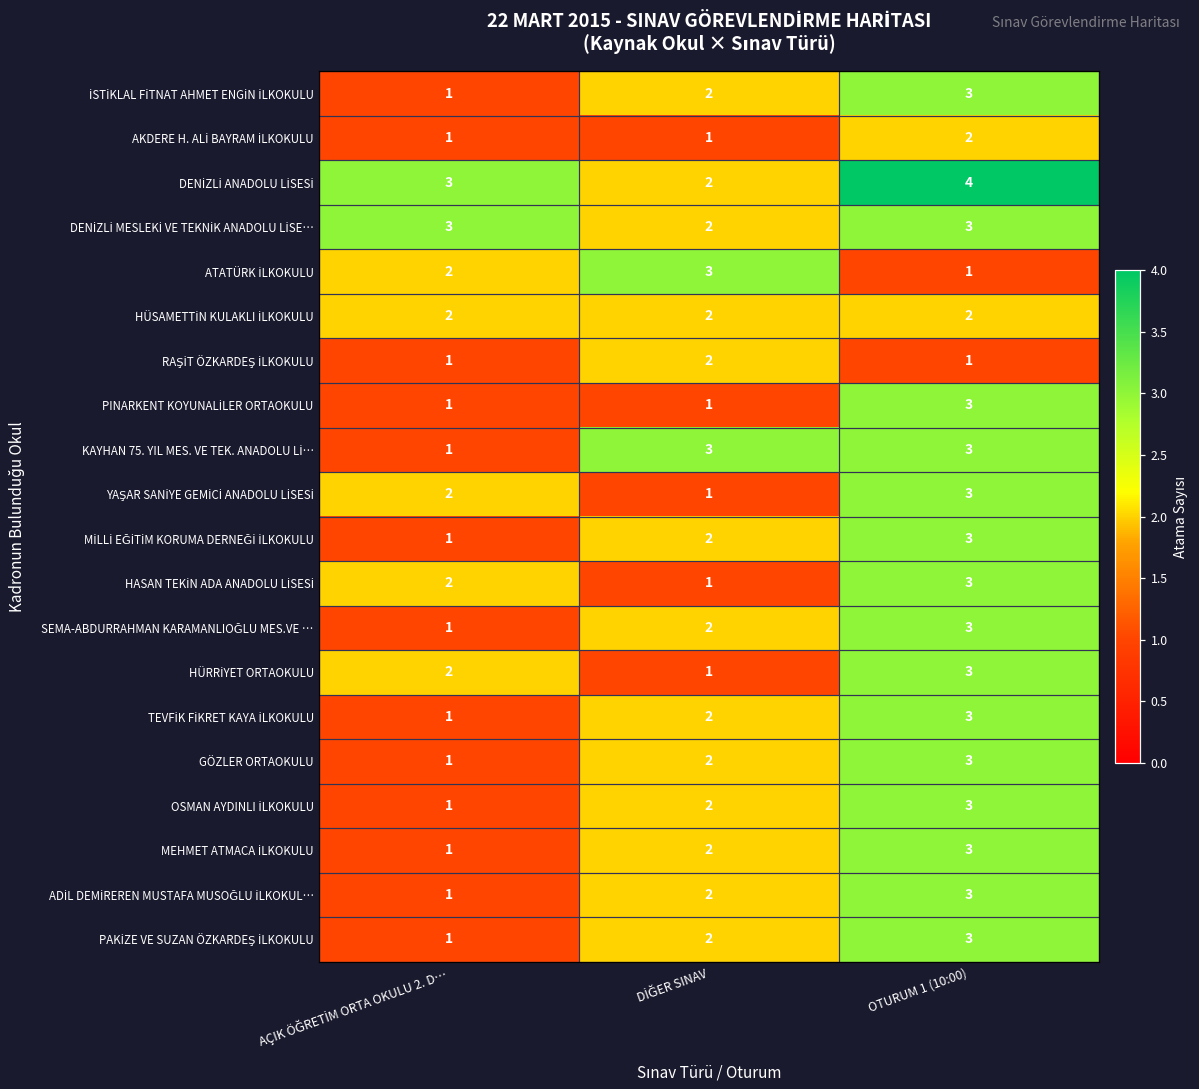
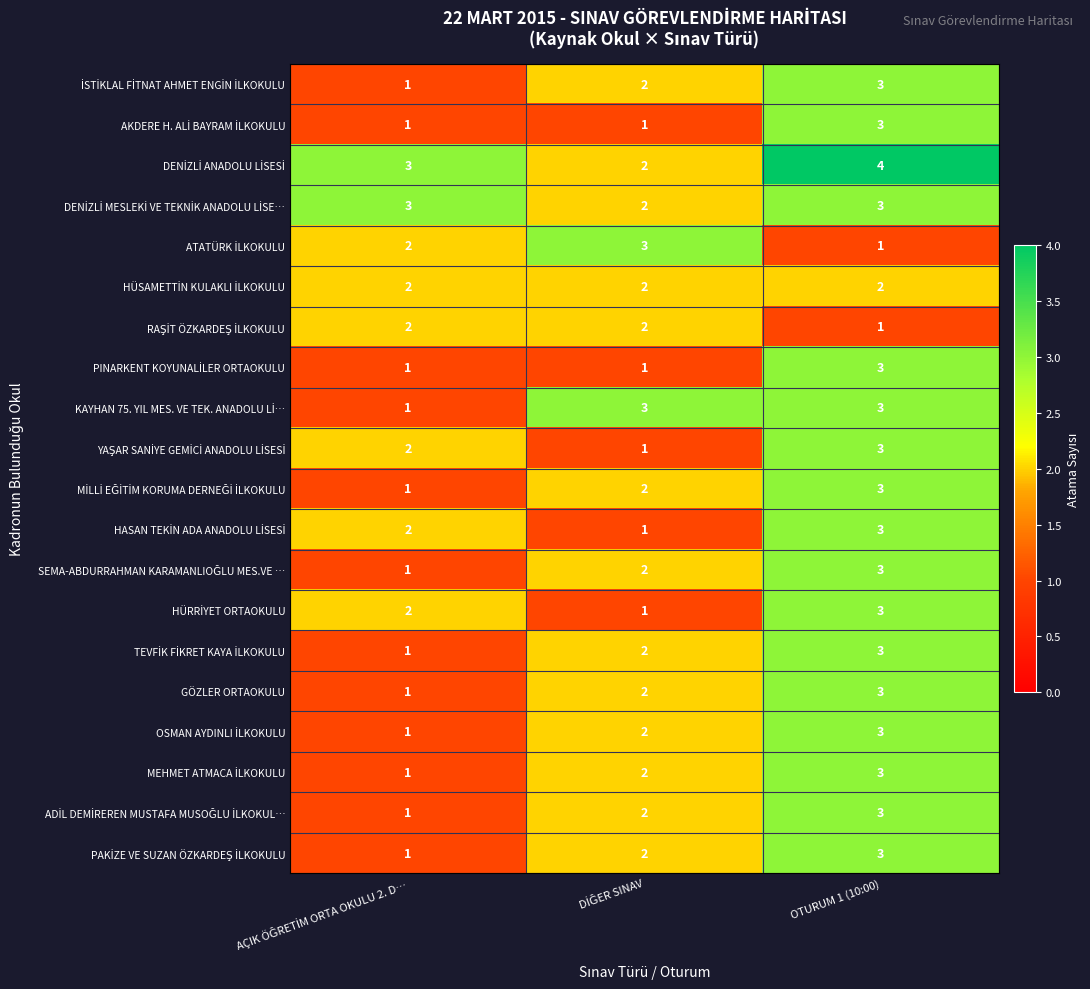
  {
    "İSTİKLAL FİTNAT AHMET ENGİN İLKOKULU": {
      "AÇIK ÖĞRETİM ORTA OKULU 2. D…": 1,
      "DİĞER SINAV": 2,
      "OTURUM 1 (10:00)": 3
    },
    "AKDERE H. ALİ BAYRAM İLKOKULU": {
      "AÇIK ÖĞRETİM ORTA OKULU 2. D…": 1,
      "DİĞER SINAV": 1,
-     "OTURUM 1 (10:00)": 2
+     "OTURUM 1 (10:00)": 3
    },
    "DENİZLİ ANADOLU LİSESİ": {
      "AÇIK ÖĞRETİM ORTA OKULU 2. D…": 3,
      "DİĞER SINAV": 2,
      "OTURUM 1 (10:00)": 4
    },
    "DENİZLİ MESLEKİ VE TEKNİK ANADOLU LİSE…": {
      "AÇIK ÖĞRETİM ORTA OKULU 2. D…": 3,
      "DİĞER SINAV": 2,
      "OTURUM 1 (10:00)": 3
    },
    "ATATÜRK İLKOKULU": {
      "AÇIK ÖĞRETİM ORTA OKULU 2. D…": 2,
      "DİĞER SINAV": 3,
      "OTURUM 1 (10:00)": 1
    },
    "HÜSAMETTİN KULAKLI İLKOKULU": {
      "AÇIK ÖĞRETİM ORTA OKULU 2. D…": 2,
      "DİĞER SINAV": 2,
      "OTURUM 1 (10:00)": 2
    },
    "RAŞİT ÖZKARDEŞ İLKOKULU": {
-     "AÇIK ÖĞRETİM ORTA OKULU 2. D…": 1,
+     "AÇIK ÖĞRETİM ORTA OKULU 2. D…": 2,
      "DİĞER SINAV": 2,
      "OTURUM 1 (10:00)": 1
    },
    "PINARKENT KOYUNALİLER ORTAOKULU": {
      "AÇIK ÖĞRETİM ORTA OKULU 2. D…": 1,
      "DİĞER SINAV": 1,
      "OTURUM 1 (10:00)": 3
    },
    "KAYHAN 75. YIL MES. VE TEK. ANADOLU Lİ…": {
      "AÇIK ÖĞRETİM ORTA OKULU 2. D…": 1,
      "DİĞER SINAV": 3,
      "OTURUM 1 (10:00)": 3
    },
    "YAŞAR SANİYE GEMİCİ ANADOLU LİSESİ": {
      "AÇIK ÖĞRETİM ORTA OKULU 2. D…": 2,
      "DİĞER SINAV": 1,
      "OTURUM 1 (10:00)": 3
    },
    "MİLLİ EĞİTİM KORUMA DERNEĞİ İLKOKULU": {
      "AÇIK ÖĞRETİM ORTA OKULU 2. D…": 1,
      "DİĞER SINAV": 2,
      "OTURUM 1 (10:00)": 3
    },
    "HASAN TEKİN ADA ANADOLU LİSESİ": {
      "AÇIK ÖĞRETİM ORTA OKULU 2. D…": 2,
      "DİĞER SINAV": 1,
      "OTURUM 1 (10:00)": 3
    },
    "SEMA-ABDURRAHMAN KARAMANLIOĞLU MES.VE …": {
      "AÇIK ÖĞRETİM ORTA OKULU 2. D…": 1,
      "DİĞER SINAV": 2,
      "OTURUM 1 (10:00)": 3
    },
    "HÜRRİYET ORTAOKULU": {
      "AÇIK ÖĞRETİM ORTA OKULU 2. D…": 2,
      "DİĞER SINAV": 1,
      "OTURUM 1 (10:00)": 3
    },
    "TEVFİK FİKRET KAYA İLKOKULU": {
      "AÇIK ÖĞRETİM ORTA OKULU 2. D…": 1,
      "DİĞER SINAV": 2,
      "OTURUM 1 (10:00)": 3
    },
    "GÖZLER ORTAOKULU": {
      "AÇIK ÖĞRETİM ORTA OKULU 2. D…": 1,
      "DİĞER SINAV": 2,
      "OTURUM 1 (10:00)": 3
    },
    "OSMAN AYDINLI İLKOKULU": {
      "AÇIK ÖĞRETİM ORTA OKULU 2. D…": 1,
      "DİĞER SINAV": 2,
      "OTURUM 1 (10:00)": 3
    },
    "MEHMET ATMACA İLKOKULU": {
      "AÇIK ÖĞRETİM ORTA OKULU 2. D…": 1,
      "DİĞER SINAV": 2,
      "OTURUM 1 (10:00)": 3
    },
    "ADİL DEMİREREN MUSTAFA MUSOĞLU İLKOKUL…": {
      "AÇIK ÖĞRETİM ORTA OKULU 2. D…": 1,
      "DİĞER SINAV": 2,
      "OTURUM 1 (10:00)": 3
    },
    "PAKİZE VE SUZAN ÖZKARDEŞ İLKOKULU": {
      "AÇIK ÖĞRETİM ORTA OKULU 2. D…": 1,
      "DİĞER SINAV": 2,
      "OTURUM 1 (10:00)": 3
    }
  }
